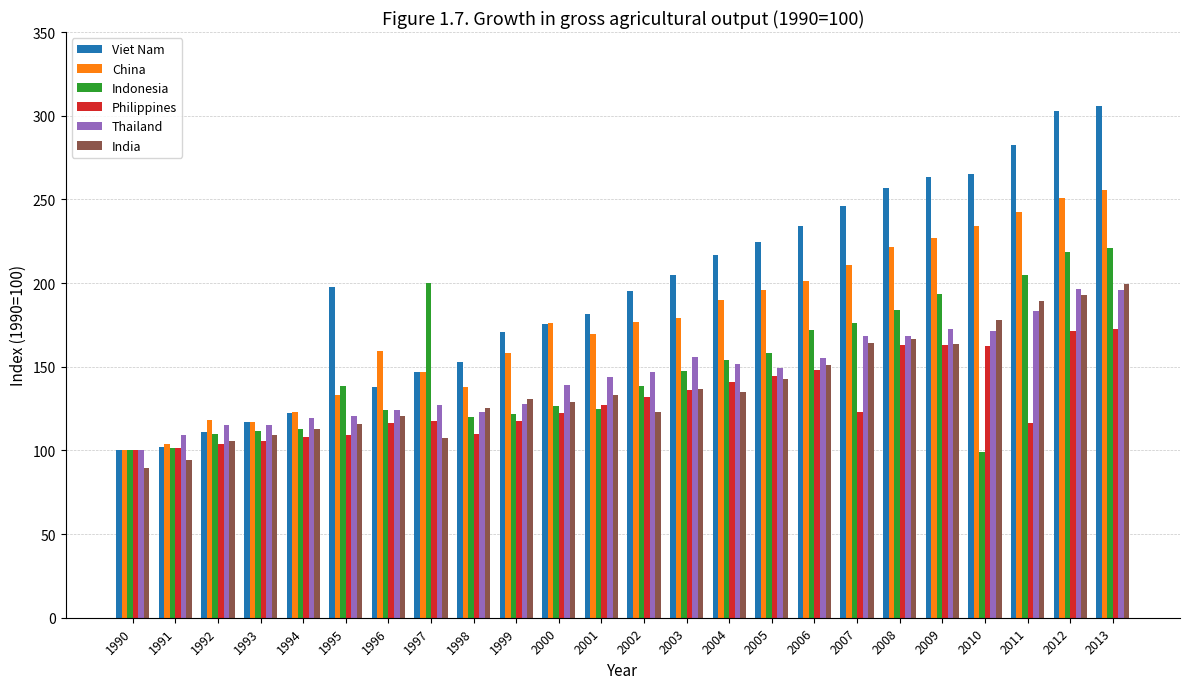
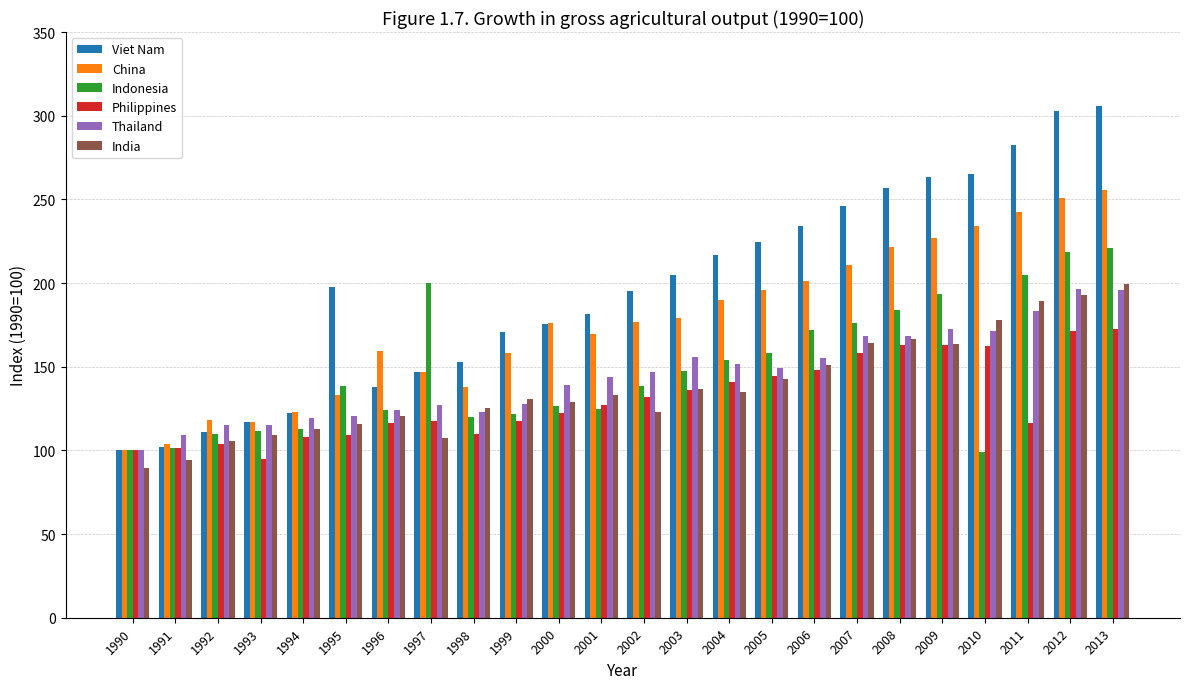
  {
    "Viet Nam": {
      "1990": 100,
      "1991": 102,
      "1992": 111,
      "1993": 117,
      "1994": 123,
      "1995": 198,
      "1996": 138,
      "1997": 147,
      "1998": 153,
      "1999": 171,
      "2000": 175,
      "2001": 181,
      "2002": 195,
      "2003": 205,
      "2004": 217,
      "2005": 225,
      "2006": 234,
      "2007": 246,
      "2008": 257,
      "2009": 263,
      "2010": 265,
      "2011": 282,
      "2012": 303,
      "2013": 306
    },
    "China": {
      "1990": 100,
      "1991": 104,
      "1992": 118,
      "1993": 117,
      "1994": 123,
      "1995": 133,
      "1996": 160,
      "1997": 147,
      "1998": 138,
      "1999": 158,
      "2000": 176,
      "2001": 170,
      "2002": 176,
      "2003": 179,
      "2004": 190,
      "2005": 196,
      "2006": 201,
      "2007": 211,
      "2008": 222,
      "2009": 227,
      "2010": 234,
      "2011": 242,
      "2012": 251,
      "2013": 255
    },
    "Indonesia": {
      "1990": 100,
      "1991": 101,
      "1992": 110,
      "1993": 111,
      "1994": 113,
      "1995": 138,
      "1996": 124,
      "1997": 200,
      "1998": 120,
      "1999": 122,
      "2000": 126,
      "2001": 124,
      "2002": 139,
      "2003": 148,
      "2004": 154,
      "2005": 158,
      "2006": 172,
      "2007": 176,
      "2008": 184,
      "2009": 193,
      "2010": 99,
      "2011": 205,
      "2012": 219,
      "2013": 221
    },
    "Philippines": {
      "1990": 100,
      "1991": 101,
      "1992": 104,
-     "1993": 106,
+     "1993": 95,
      "1994": 108,
      "1995": 109,
      "1996": 117,
      "1997": 118,
      "1998": 110,
      "1999": 118,
      "2000": 122,
      "2001": 127,
      "2002": 132,
      "2003": 136,
      "2004": 141,
      "2005": 144,
      "2006": 148,
-     "2007": 123,
+     "2007": 158,
      "2008": 163,
      "2009": 163,
      "2010": 162,
      "2011": 116,
      "2012": 172,
      "2013": 173
    },
    "Thailand": {
      "1990": 100,
      "1991": 109,
      "1992": 115,
      "1993": 115,
      "1994": 119,
      "1995": 120,
      "1996": 124,
      "1997": 127,
      "1998": 123,
      "1999": 127,
      "2000": 139,
      "2001": 144,
      "2002": 147,
      "2003": 156,
      "2004": 152,
      "2005": 149,
      "2006": 155,
      "2007": 168,
      "2008": 168,
      "2009": 172,
      "2010": 171,
      "2011": 183,
      "2012": 196,
      "2013": 196
    },
    "India": {
      "1990": 89,
      "1991": 94,
      "1992": 106,
      "1993": 109,
      "1994": 113,
      "1995": 116,
      "1996": 121,
      "1997": 108,
      "1998": 125,
      "1999": 131,
      "2000": 129,
      "2001": 133,
      "2002": 123,
      "2003": 137,
      "2004": 135,
      "2005": 143,
      "2006": 151,
      "2007": 164,
      "2008": 167,
      "2009": 163,
      "2010": 178,
      "2011": 189,
      "2012": 193,
      "2013": 200
    }
  }
